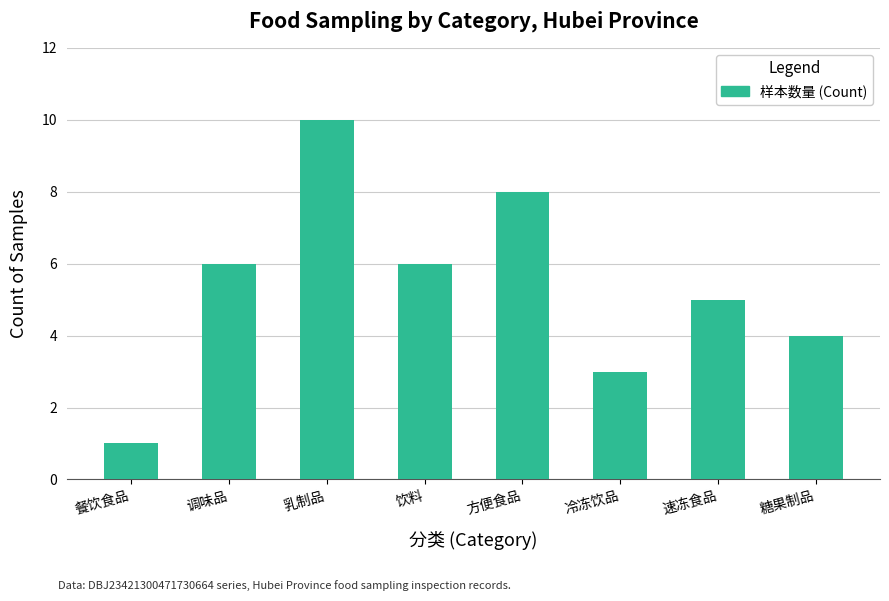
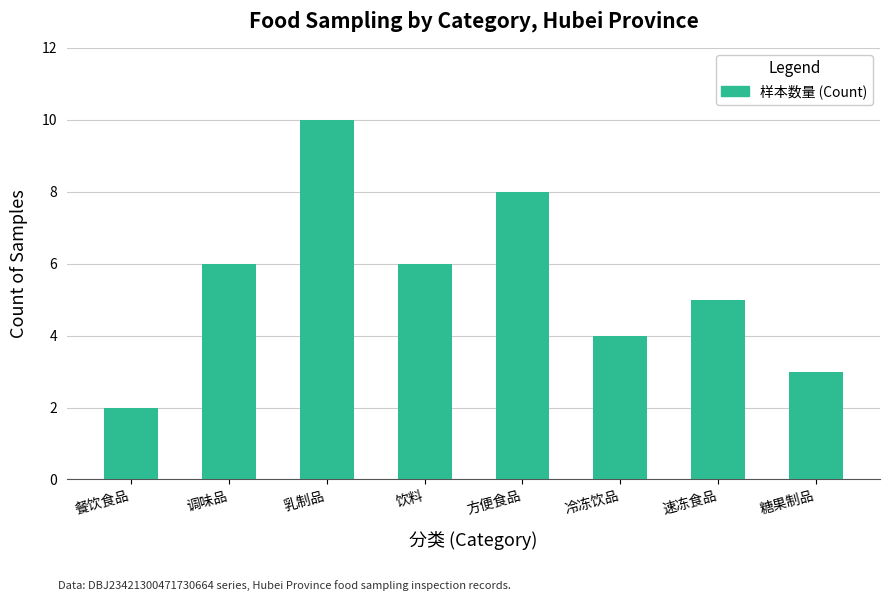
  {
-   "餐饮食品": 1,
+   "餐饮食品": 2,
    "调味品": 6,
    "乳制品": 10,
    "饮料": 6,
    "方便食品": 8,
-   "冷冻饮品": 3,
+   "冷冻饮品": 4,
    "速冻食品": 5,
-   "糖果制品": 4
+   "糖果制品": 3
  }
